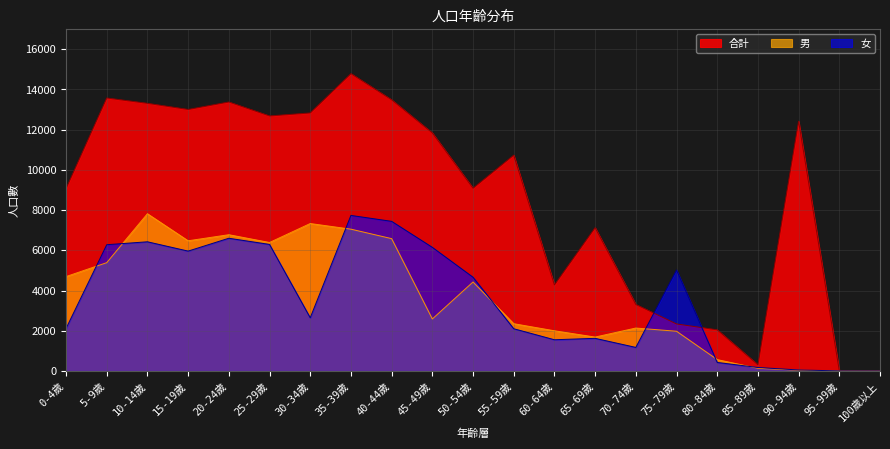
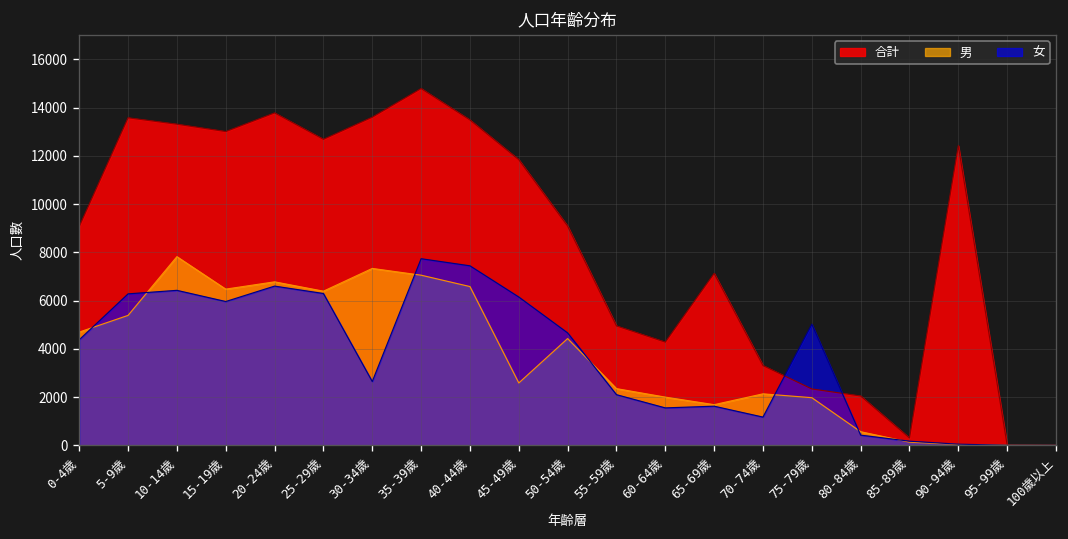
  {
    "合計": {
      "0-4歲": 9100,
      "5-9歲": 13600,
      "10-14歲": 13300,
      "15-19歲": 13000,
-     "20-24歲": 13400,
+     "20-24歲": 13800,
      "25-29歲": 12700,
-     "30-34歲": 12800,
+     "30-34歲": 13600,
      "35-39歲": 14800,
      "40-44歲": 13500,
      "45-49歲": 11800,
      "50-54歲": 9100,
-     "55-59歲": 10700,
+     "55-59歲": 5000,
      "60-64歲": 4300,
      "65-69歲": 7100,
      "70-74歲": 3300,
      "75-79歲": 2300,
      "80-84歲": 2000,
      "85-89歲": 300,
      "90-94歲": 12400
    },
    "男": {
      "0-4歲": 4700,
      "5-9歲": 5400,
      "10-14歲": 7800,
      "15-19歲": 6500,
      "20-24歲": 6800,
      "30-34歲": 7300,
      "35-39歲": 7100,
      "40-44歲": 6600,
      "45-49歲": 2600,
      "50-54歲": 4400,
      "55-59歲": 2400,
      "60-64歲": 2000,
      "70-74歲": 2100,
      "75-79歲": 2000,
      "80-84歲": 600
    },
    "女": {
-     "0-4歲": 2100,
+     "0-4歲": 4400,
      "5-9歲": 6300,
      "10-14歲": 6400,
      "15-19歲": 6000,
      "20-24歲": 6600,
      "30-34歲": 2600,
      "35-39歲": 7700,
      "40-44歲": 7400,
      "45-49歲": 6100,
      "50-54歲": 4700,
      "55-59歲": 2100,
      "60-64歲": 1600,
      "70-74歲": 1200,
      "75-79歲": 5000,
      "80-84歲": 400
    }
  }
